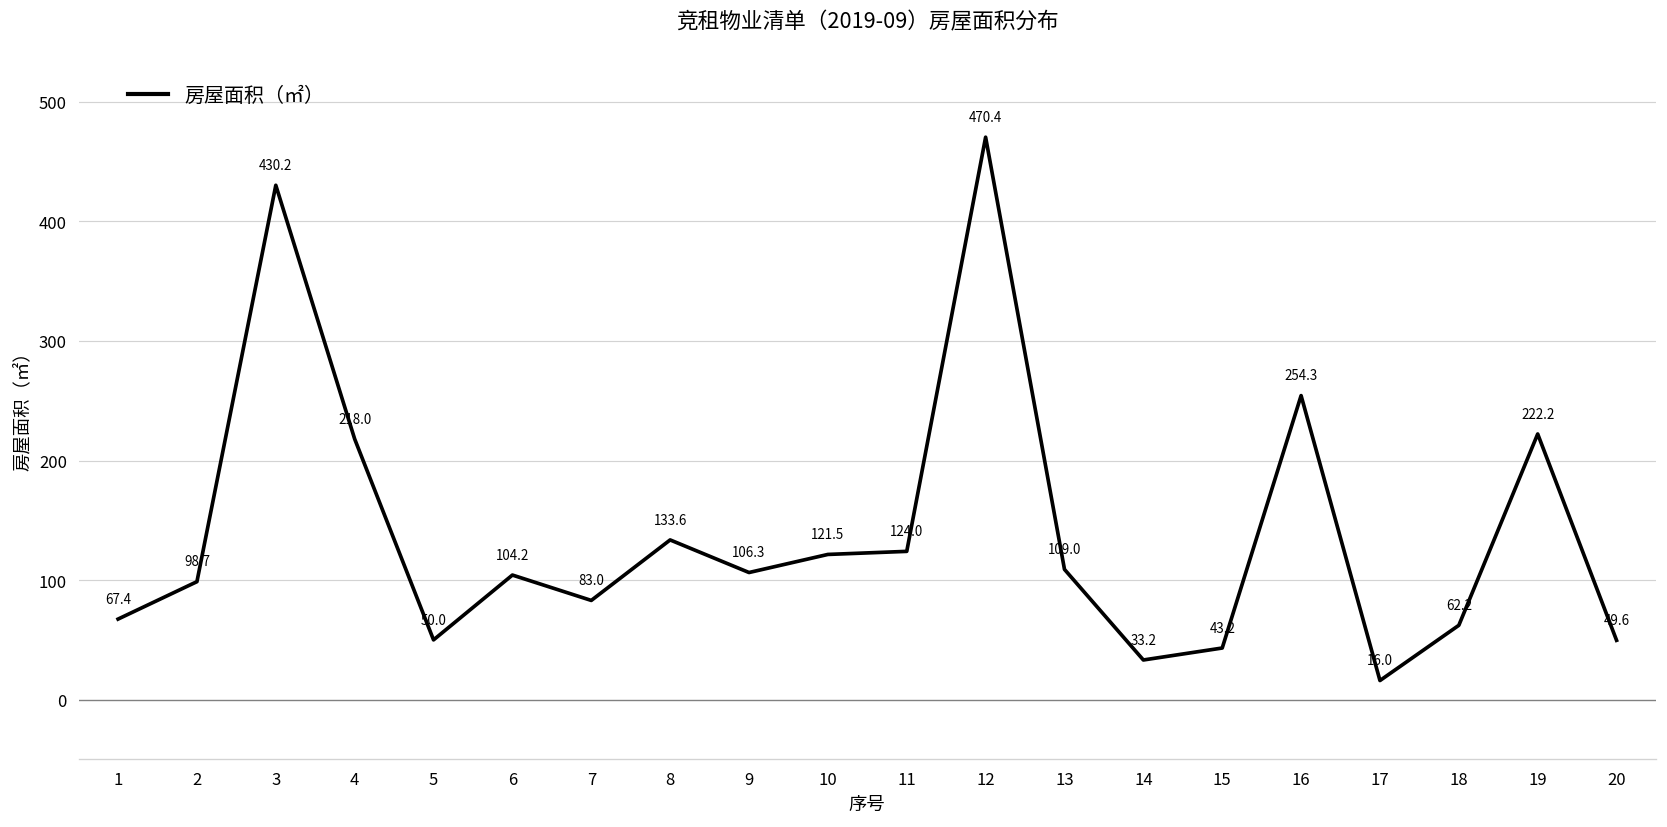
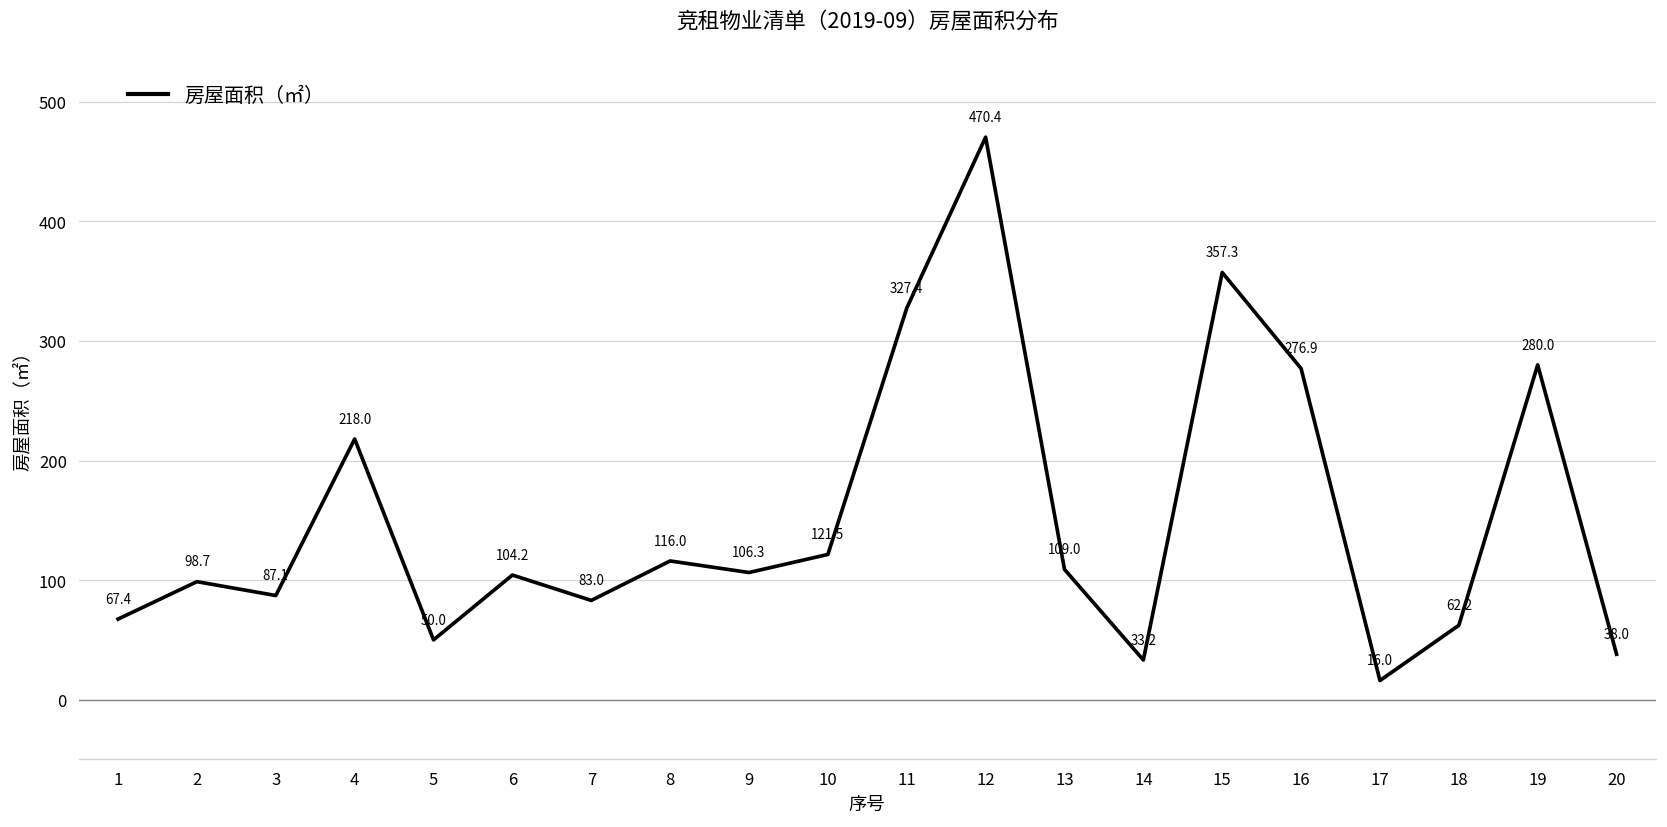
  {
    "1": 67.4,
    "2": 98.7,
-   "3": 430.2,
+   "3": 87.1,
    "4": 218.0,
    "5": 50.0,
    "6": 104.2,
    "7": 83.0,
-   "8": 133.6,
+   "8": 116.0,
    "9": 106.3,
    "10": 121.5,
-   "11": 124.0,
+   "11": 327.4,
    "12": 470.4,
    "13": 109.0,
    "14": 33.2,
-   "15": 43.2,
-   "16": 254.3,
+   "15": 357.3,
+   "16": 276.9,
    "17": 16.0,
    "18": 62.2,
-   "19": 222.2,
-   "20": 49.6
+   "19": 280.0,
+   "20": 38.0
  }
